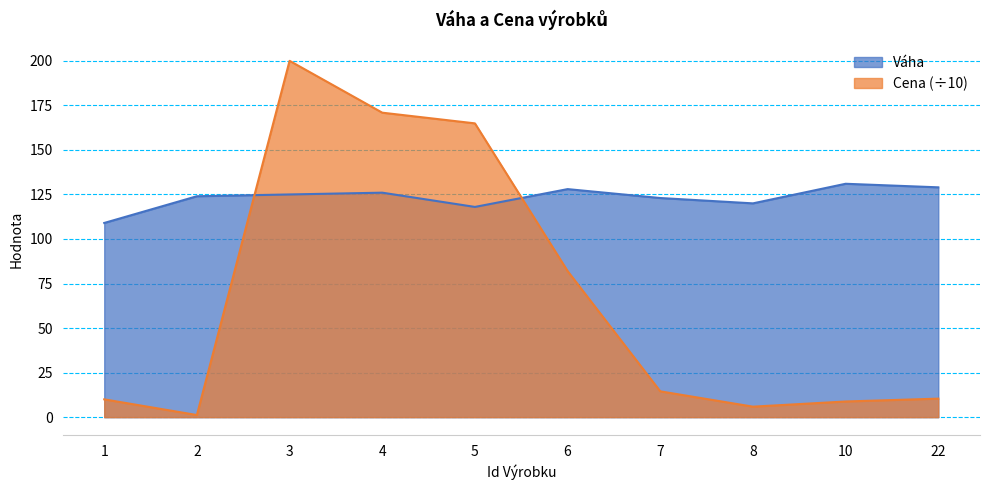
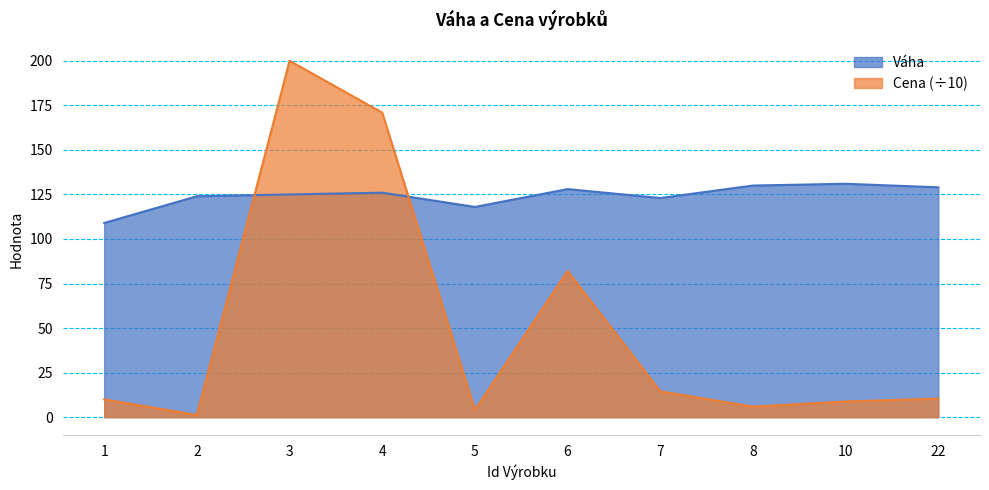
  {
    "Váha": {
      "1": 109,
      "2": 124,
      "3": 125,
      "4": 126,
      "5": 118,
      "6": 128,
      "7": 123,
-     "8": 120,
+     "8": 130,
      "10": 131,
      "22": 129
    },
    "Cena (÷10)": {
      "1": 10,
      "2": 1,
      "3": 200,
      "4": 171,
-     "5": 165,
+     "5": 4,
      "6": 82,
      "7": 15,
      "8": 6,
      "10": 9,
      "22": 10
    }
  }
